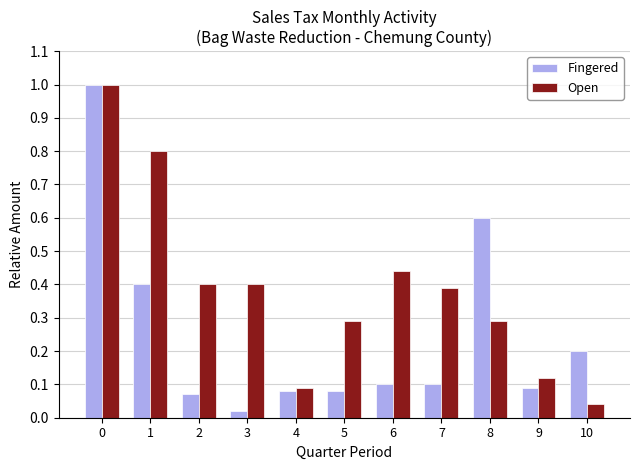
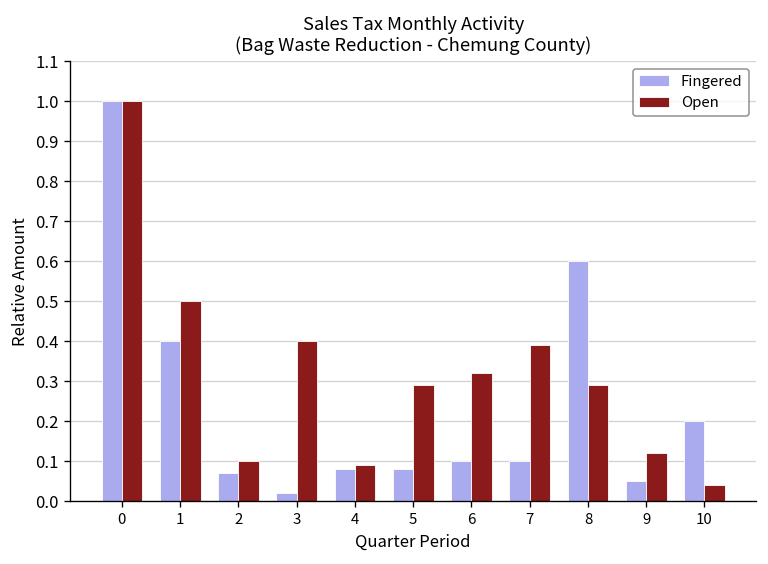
  {
    "Fingered": {
      "0": 1.00,
      "1": 0.40,
      "2": 0.07,
      "3": 0.02,
      "4": 0.08,
      "5": 0.08,
      "6": 0.10,
      "7": 0.10,
      "8": 0.60,
-     "9": 0.09,
+     "9": 0.05,
      "10": 0.20
    },
    "Open": {
      "0": 1.00,
-     "1": 0.8,
-     "2": 0.4,
+     "1": 0.5,
+     "2": 0.1,
      "3": 0.40,
      "4": 0.09,
      "5": 0.29,
-     "6": 0.44,
+     "6": 0.32,
      "7": 0.39,
      "8": 0.29,
      "9": 0.12,
      "10": 0.04
    }
  }
